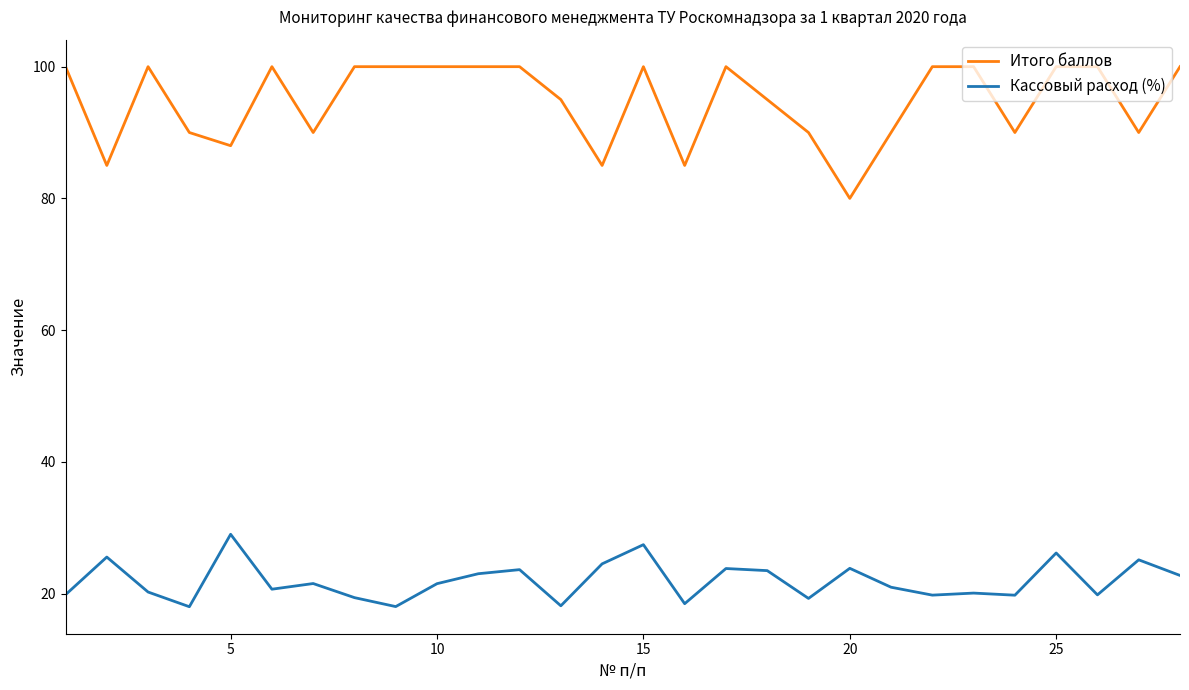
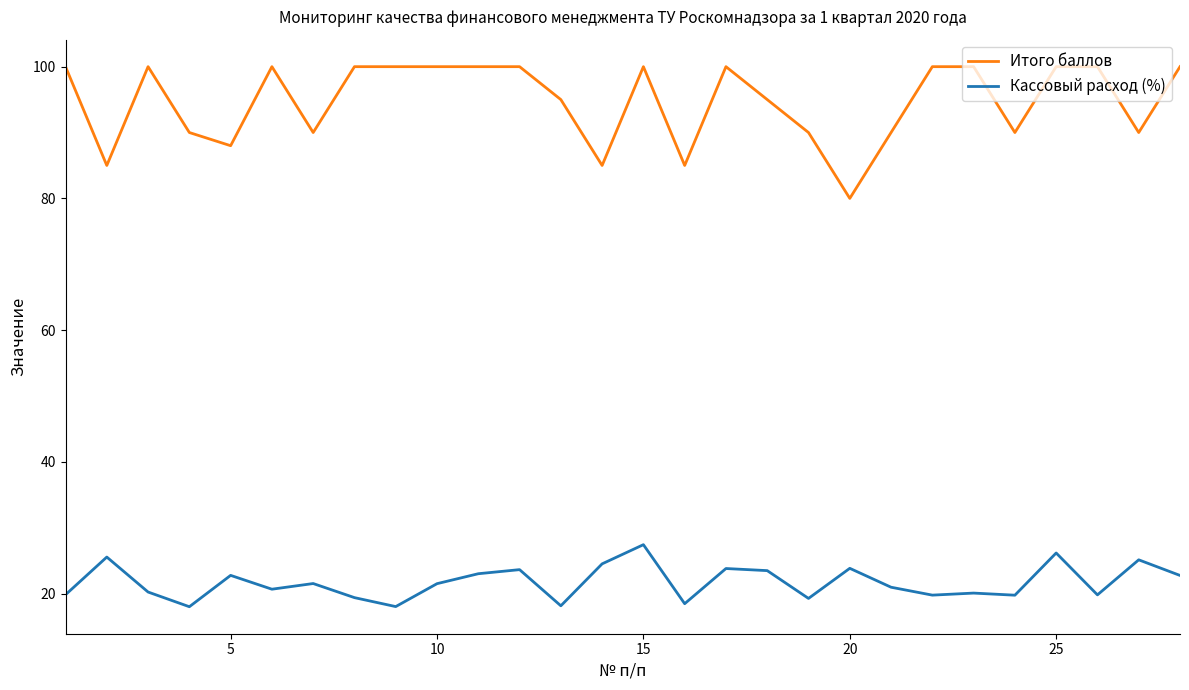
  {
    "Итого баллов": {
      "5": 88,
      "10": 100,
      "15": 100,
      "20": 80
    },
    "Кассовый расход (%)": {
-     "5": 29,
+     "5": 23,
      "10": 22,
      "15": 27,
      "20": 24,
      "25": 26
    }
  }
